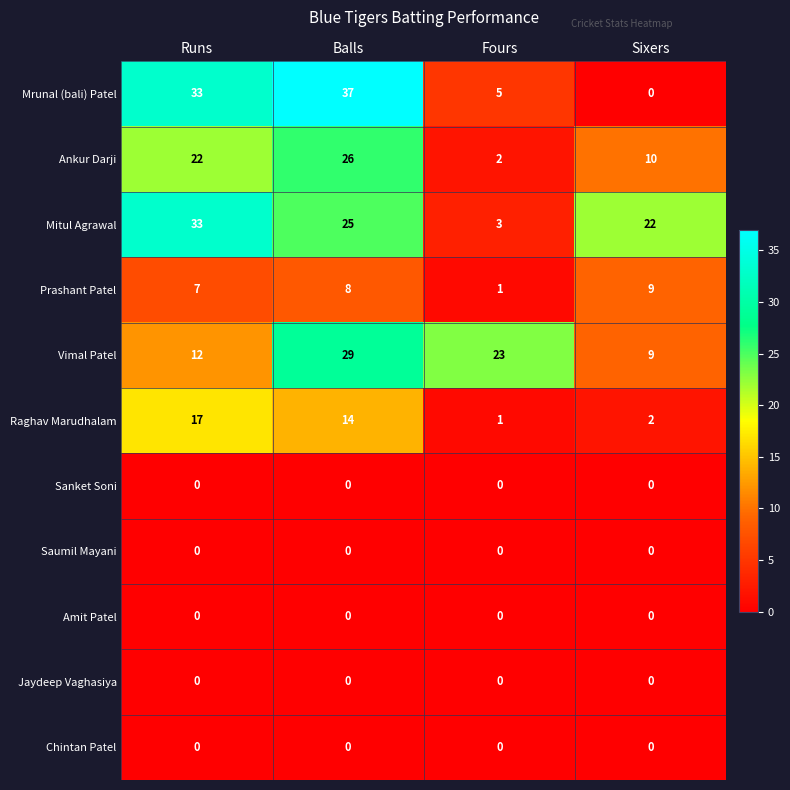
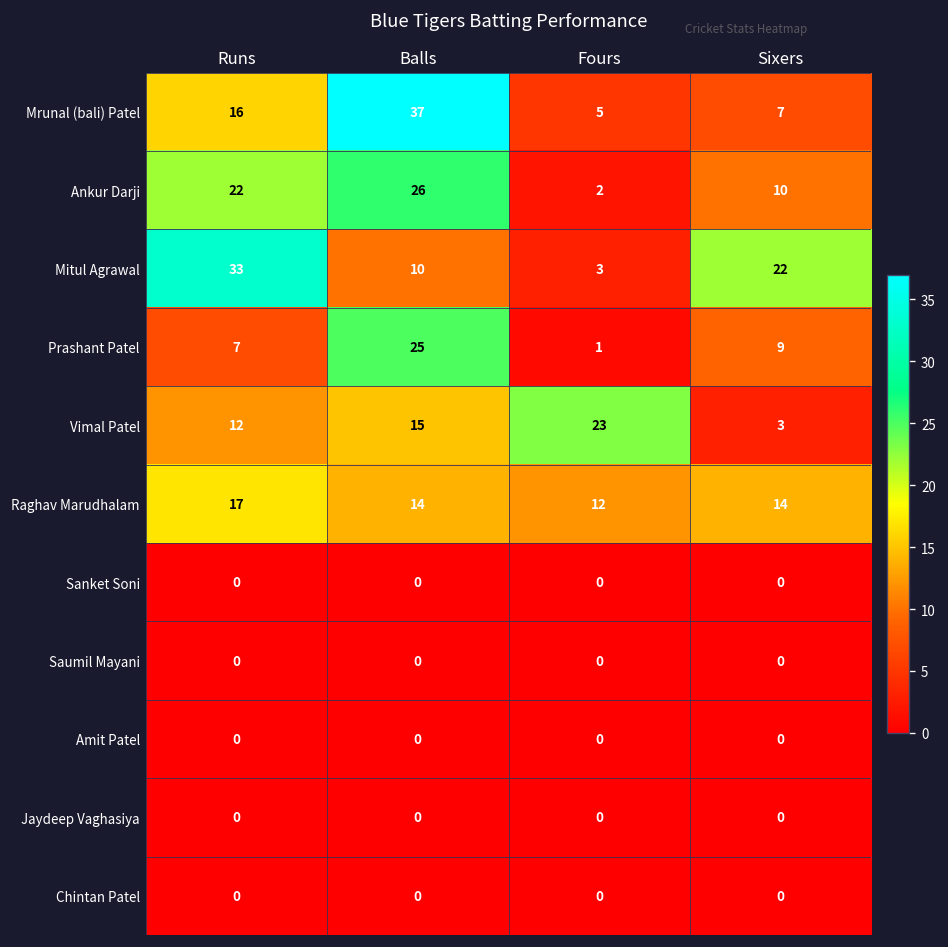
  {
    "Mrunal (bali) Patel": {
-     "Runs": 33,
+     "Runs": 16,
      "Balls": 37,
      "Fours": 5,
-     "Sixers": 0
+     "Sixers": 7
    },
    "Ankur Darji": {
      "Runs": 22,
      "Balls": 26,
      "Fours": 2,
      "Sixers": 10
    },
    "Mitul Agrawal": {
      "Runs": 33,
-     "Balls": 25,
+     "Balls": 10,
      "Fours": 3,
      "Sixers": 22
    },
    "Prashant Patel": {
      "Runs": 7,
-     "Balls": 8,
+     "Balls": 25,
      "Fours": 1,
      "Sixers": 9
    },
    "Vimal Patel": {
      "Runs": 12,
-     "Balls": 29,
+     "Balls": 15,
      "Fours": 23,
-     "Sixers": 9
+     "Sixers": 3
    },
    "Raghav Marudhalam": {
      "Runs": 17,
      "Balls": 14,
-     "Fours": 1,
-     "Sixers": 2
+     "Fours": 12,
+     "Sixers": 14
    },
    "Sanket Soni": {
      "Runs": 0,
      "Balls": 0,
      "Fours": 0,
      "Sixers": 0
    },
    "Saumil Mayani": {
      "Runs": 0,
      "Balls": 0,
      "Fours": 0,
      "Sixers": 0
    },
    "Amit Patel": {
      "Runs": 0,
      "Balls": 0,
      "Fours": 0,
      "Sixers": 0
    },
    "Jaydeep Vaghasiya": {
      "Runs": 0,
      "Balls": 0,
      "Fours": 0,
      "Sixers": 0
    },
    "Chintan Patel": {
      "Runs": 0,
      "Balls": 0,
      "Fours": 0,
      "Sixers": 0
    }
  }
